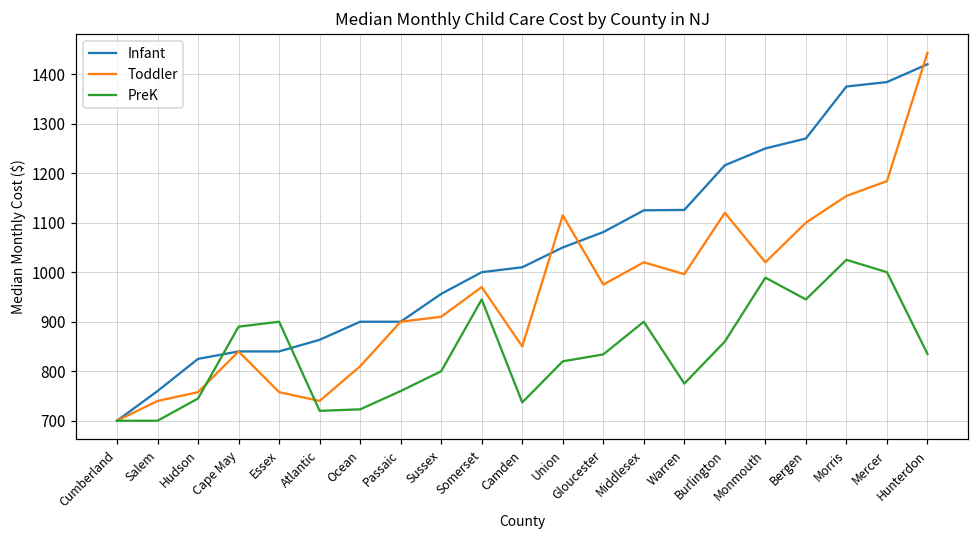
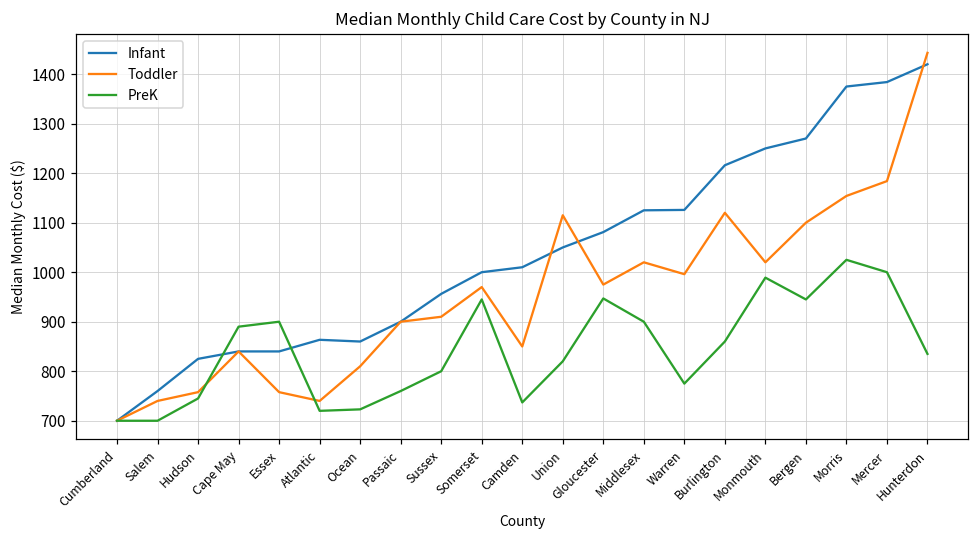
  {
    "Infant": {
      "Salem": 760,
      "Hudson": 830,
      "Essex": 840,
      "Atlantic": 860,
-     "Ocean": 900,
+     "Ocean": 860,
      "Sussex": 960,
      "Somerset": 1000,
      "Camden": 1010,
      "Union": 1050,
      "Gloucester": 1080,
      "Middlesex": 1130,
      "Warren": 1130,
      "Burlington": 1220,
      "Monmouth": 1250,
      "Bergen": 1270,
      "Morris": 1380,
      "Mercer": 1380,
      "Hunterdon": 1420
    },
    "Toddler": {
      "Salem": 740,
      "Hudson": 760,
      "Essex": 760,
      "Atlantic": 740,
      "Ocean": 810,
      "Sussex": 910,
      "Somerset": 970,
      "Camden": 850,
      "Union": 1120,
      "Gloucester": 980,
      "Middlesex": 1020,
      "Warren": 1000,
      "Burlington": 1120,
      "Monmouth": 1020,
      "Bergen": 1100,
      "Morris": 1150,
      "Mercer": 1180,
      "Hunterdon": 1440
    },
    "PreK": {
      "Salem": 700,
      "Hudson": 750,
      "Cape May": 890,
      "Essex": 900,
      "Atlantic": 720,
      "Ocean": 720,
      "Passaic": 760,
      "Sussex": 800,
      "Somerset": 950,
      "Camden": 740,
      "Union": 820,
-     "Gloucester": 830,
+     "Gloucester": 950,
      "Middlesex": 900,
      "Warren": 780,
      "Burlington": 860,
      "Monmouth": 990,
      "Bergen": 950,
      "Morris": 1030,
      "Mercer": 1000,
      "Hunterdon": 840
    }
  }
